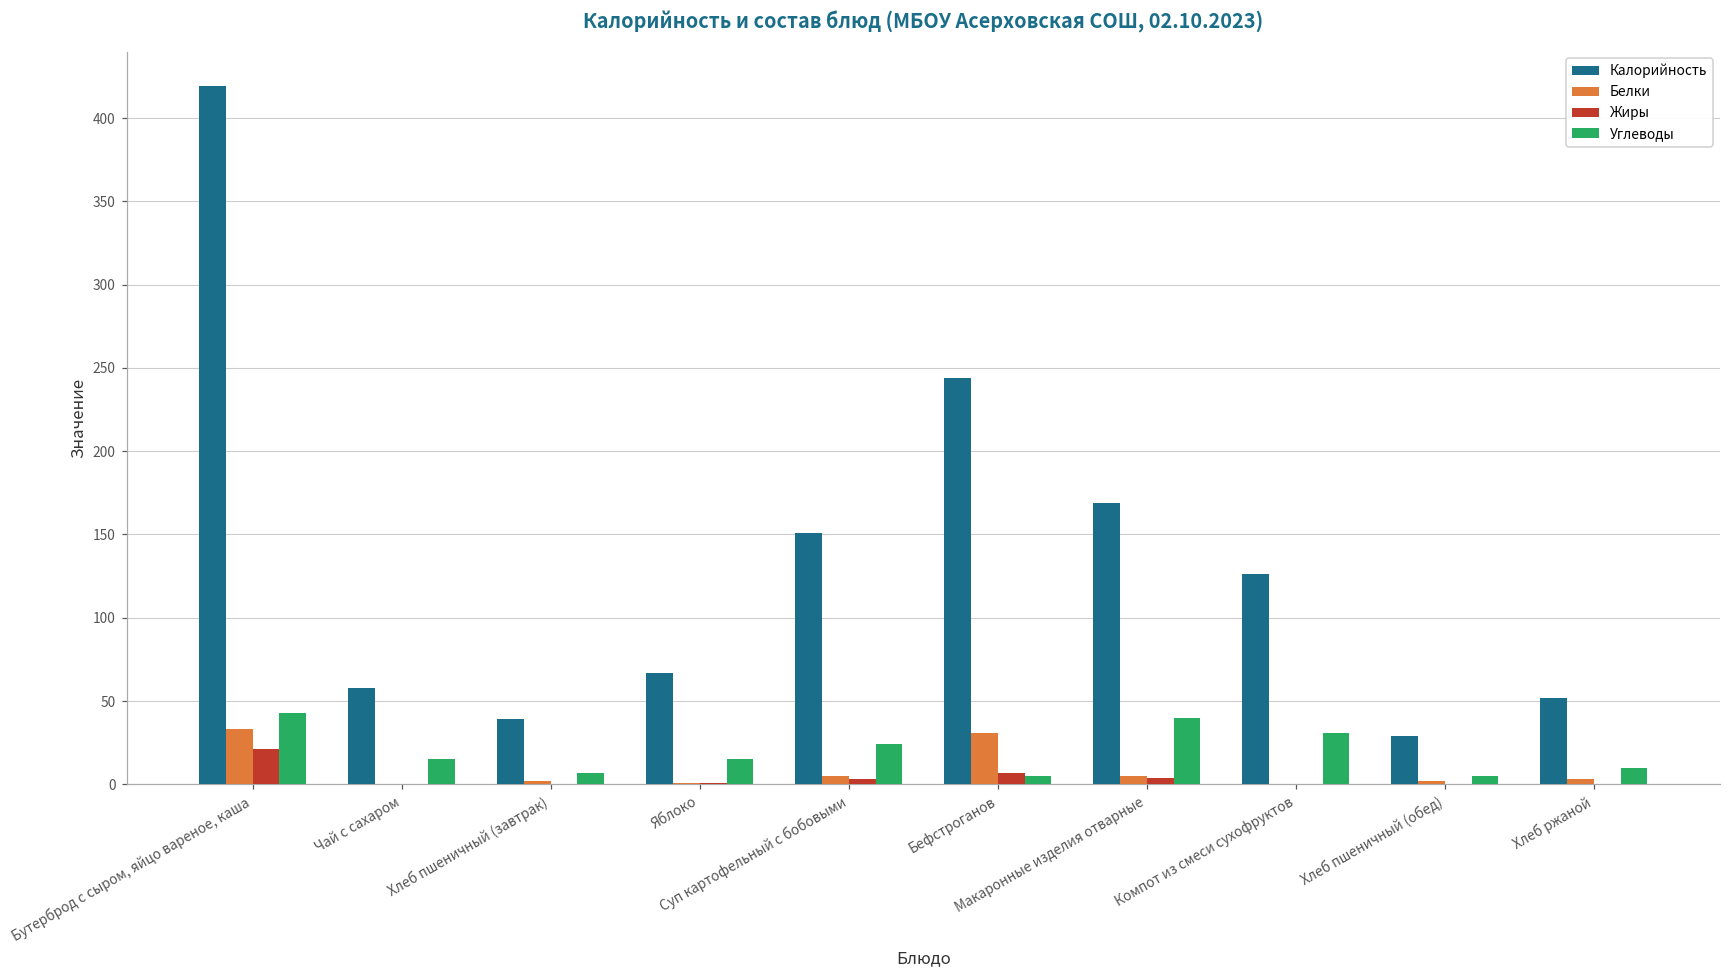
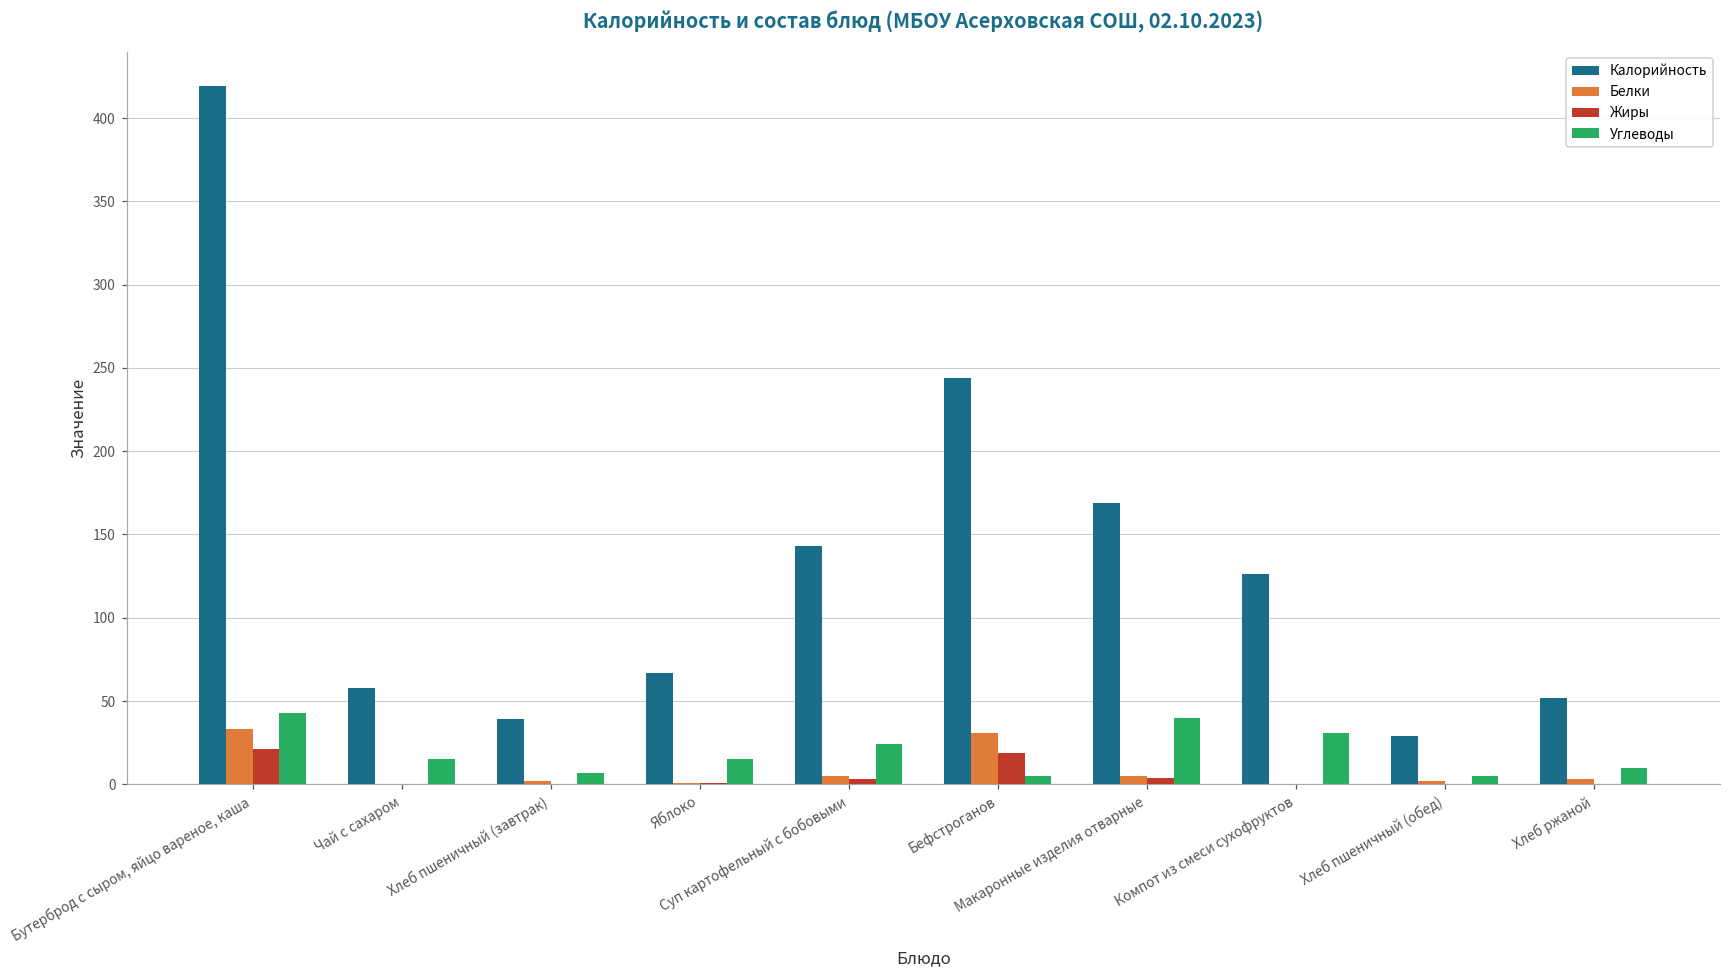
  {
    "Калорийность": {
      "Бутерброд с сыром, яйцо вареное, каша": 419,
      "Чай с сахаром": 58,
      "Хлеб пшеничный (завтрак)": 39,
      "Яблоко": 67,
-     "Суп картофельный с бобовыми": 151,
+     "Суп картофельный с бобовыми": 143,
      "Бефстроганов": 244,
      "Макаронные изделия отварные": 169,
      "Компот из смеси сухофруктов": 126,
      "Хлеб пшеничный (обед)": 29,
      "Хлеб ржаной": 52
    },
    "Белки": {
      "Бутерброд с сыром, яйцо вареное, каша": 33,
      "Чай с сахаром": 0,
      "Хлеб пшеничный (завтрак)": 2,
      "Суп картофельный с бобовыми": 5,
      "Бефстроганов": 31,
      "Макаронные изделия отварные": 5,
      "Компот из смеси сухофруктов": 0,
      "Хлеб пшеничный (обед)": 2,
      "Хлеб ржаной": 3
    },
    "Жиры": {
      "Бутерброд с сыром, яйцо вареное, каша": 21,
      "Чай с сахаром": 0,
      "Хлеб пшеничный (завтрак)": 0,
      "Суп картофельный с бобовыми": 3,
-     "Бефстроганов": 7,
+     "Бефстроганов": 19,
      "Макаронные изделия отварные": 4,
      "Компот из смеси сухофруктов": 0,
      "Хлеб пшеничный (обед)": 0,
      "Хлеб ржаной": 0
    },
    "Углеводы": {
      "Бутерброд с сыром, яйцо вареное, каша": 43,
      "Чай с сахаром": 15,
      "Хлеб пшеничный (завтрак)": 7,
      "Яблоко": 15,
      "Суп картофельный с бобовыми": 24,
      "Бефстроганов": 5,
      "Макаронные изделия отварные": 40,
      "Компот из смеси сухофруктов": 31,
      "Хлеб пшеничный (обед)": 5,
      "Хлеб ржаной": 10
    }
  }
